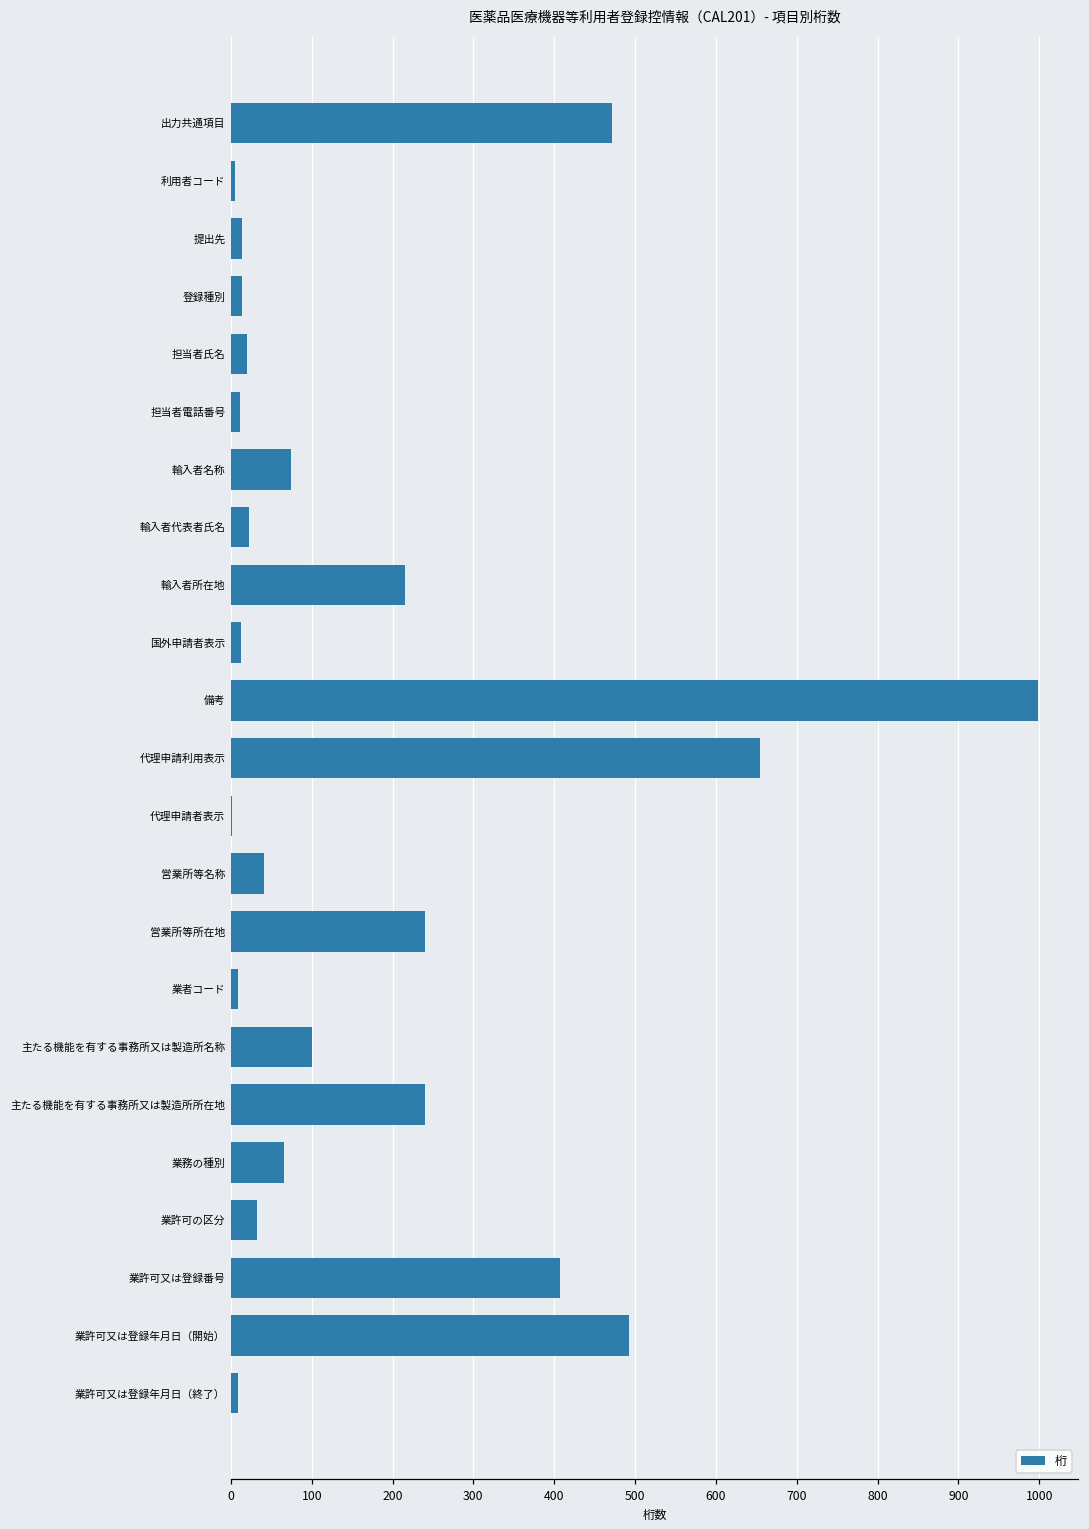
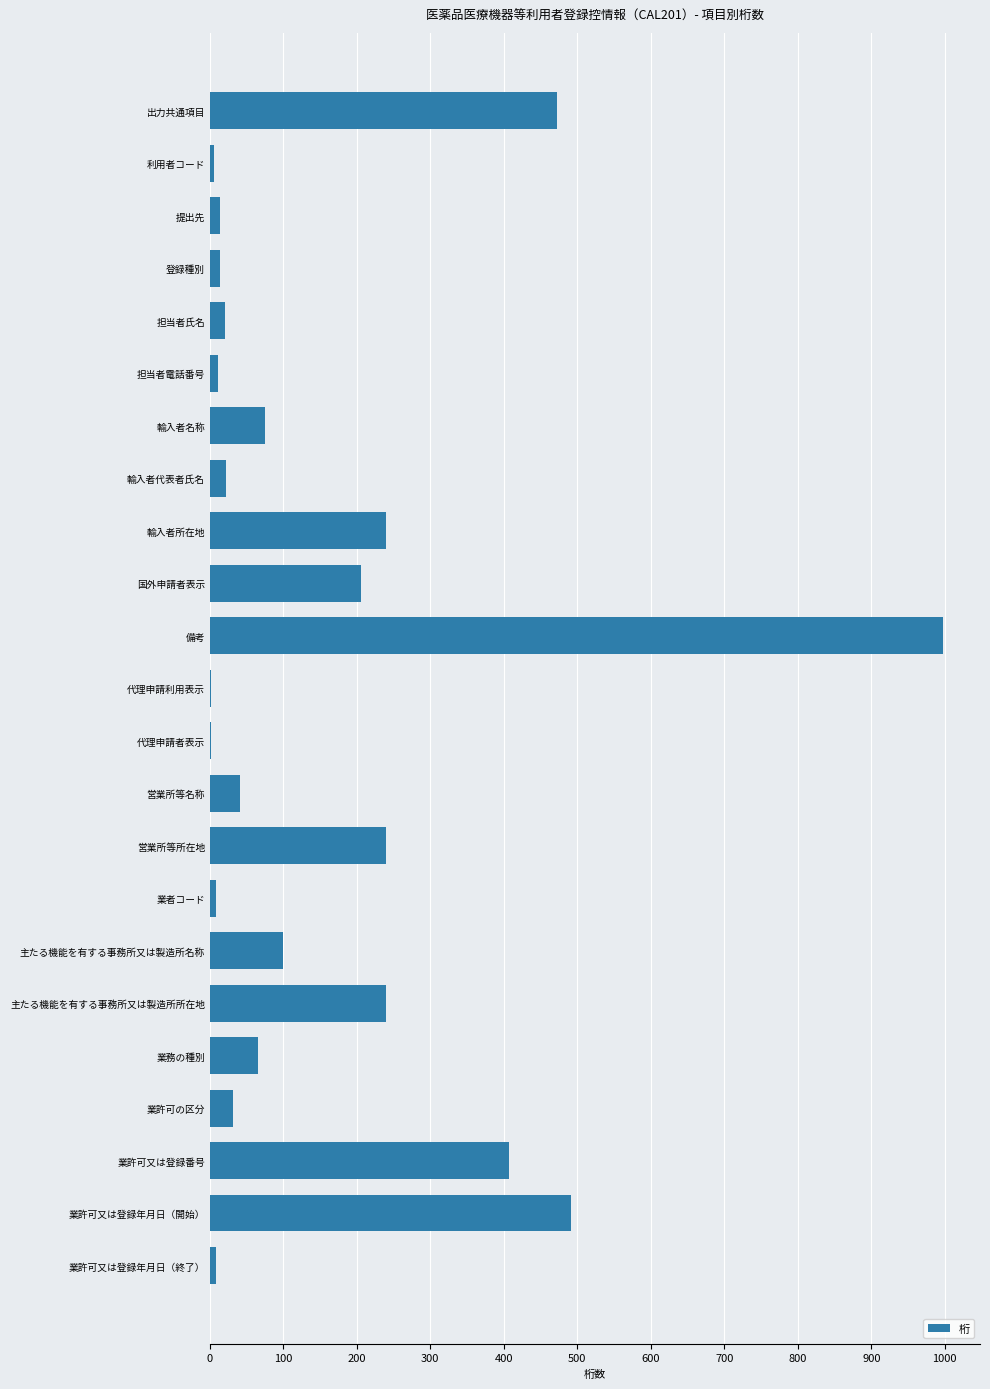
  {
    "出力共通項目": 470,
    "利用者コード": 10,
    "提出先": 10,
    "登録種別": 10,
    "担当者氏名": 20,
    "担当者電話番号": 10,
    "輸入者名称": 80,
    "輸入者代表者氏名": 20,
-   "輸入者所在地": 220,
-   "国外申請者表示": 10,
+   "輸入者所在地": 240,
+   "国外申請者表示": 210,
    "備考": 1000,
-   "代理申請利用表示": 660,
+   "代理申請利用表示": 0,
    "営業所等名称": 40,
    "営業所等所在地": 240,
    "業者コード": 10,
    "主たる機能を有する事務所又は製造所名称": 100,
    "主たる機能を有する事務所又は製造所所在地": 240,
    "業務の種別": 70,
    "業許可の区分": 30,
    "業許可又は登録番号": 410,
    "業許可又は登録年月日（開始）": 490,
    "業許可又は登録年月日（終了）": 10
  }
